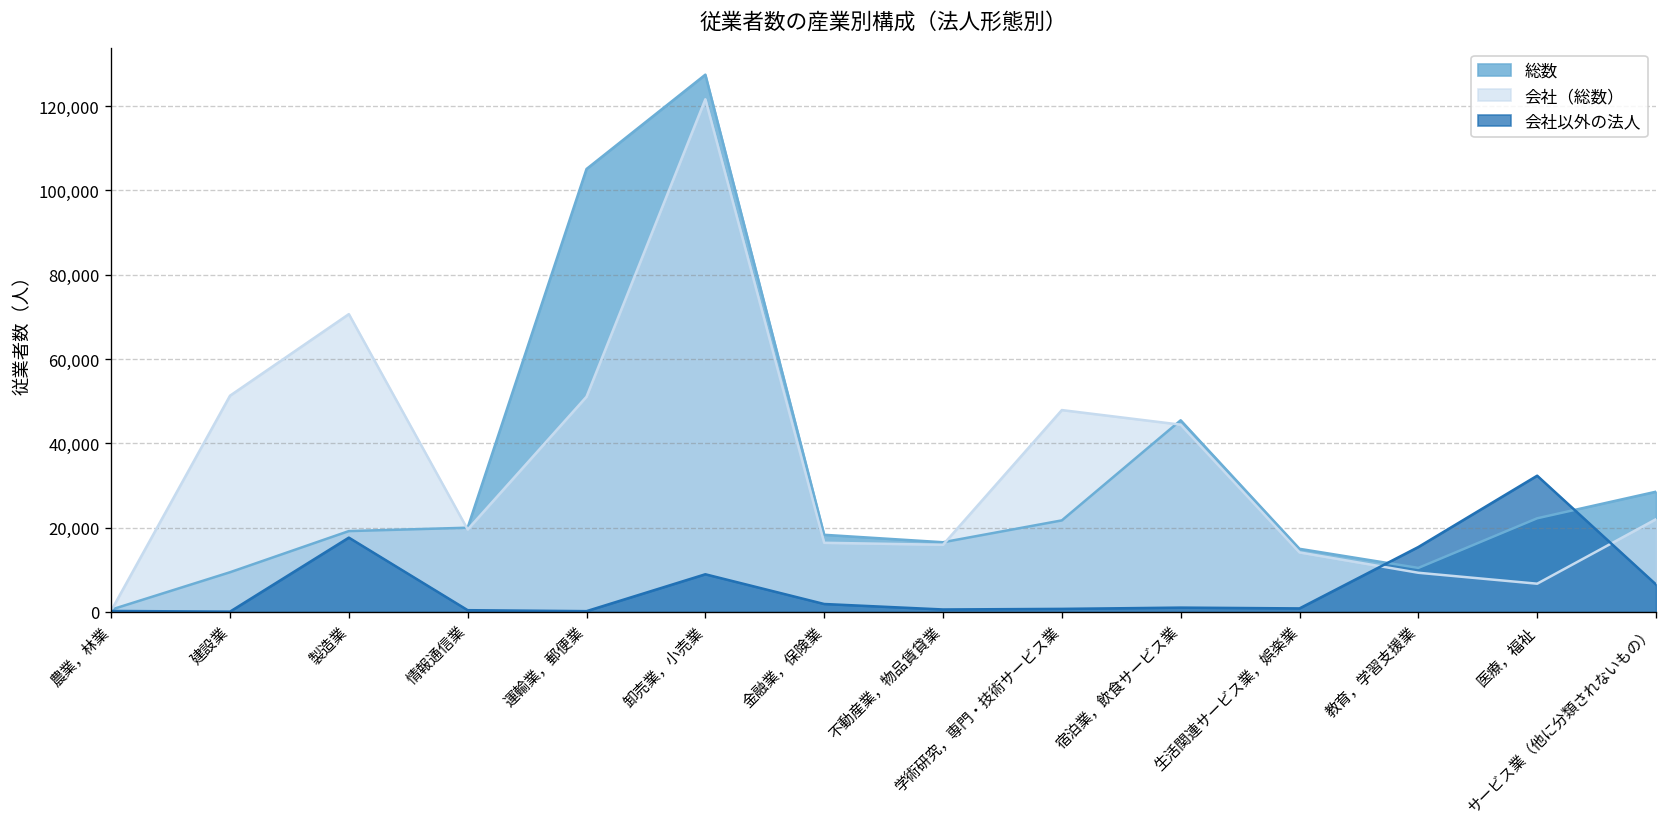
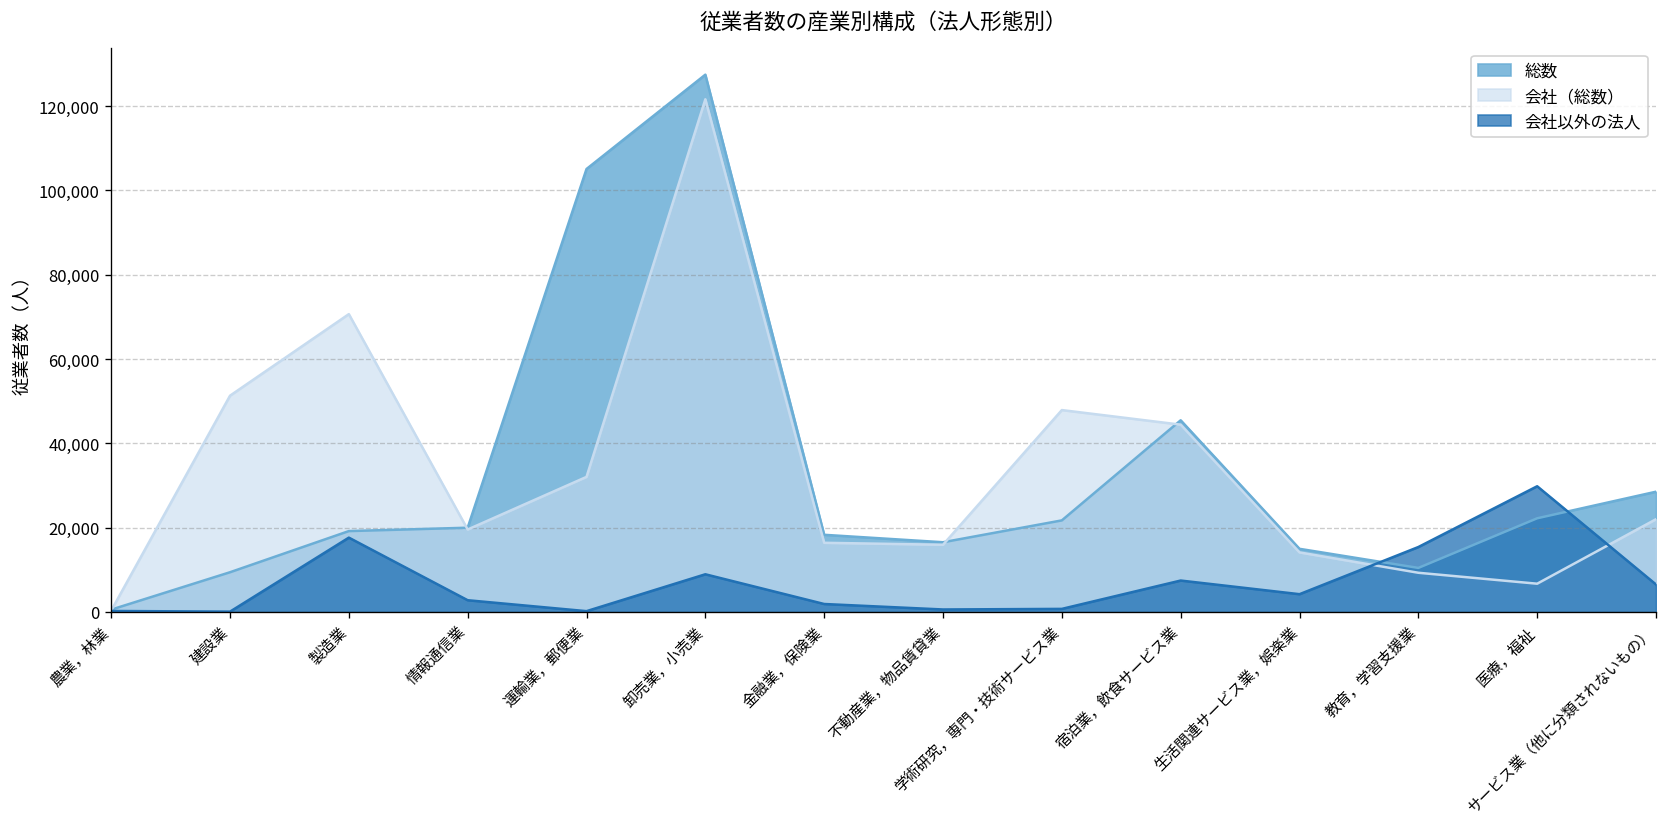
  {
    "総数": {
      "建設業": "9,000",
      "製造業": "19,000",
      "運輸業，郵便業": "105,000",
      "卸売業，小売業": "127,000",
      "金融業，保険業": "18,000",
      "学術研究，専門・技術サービス業": "22,000",
      "宿泊業，飲食サービス業": "45,000",
      "生活関連サービス業，娯楽業": "15,000",
      "教育，学習支援業": "10,000",
      "医療，福祉": "22,000",
      "サービス業（他に分類されないもの）": "29,000"
    },
    "会社（総数）": {
      "建設業": "51,000",
      "製造業": "71,000",
-     "運輸業，郵便業": "51,000",
+     "運輸業，郵便業": "32,000",
      "卸売業，小売業": "122,000",
      "金融業，保険業": "16,000",
      "学術研究，専門・技術サービス業": "48,000",
      "宿泊業，飲食サービス業": "44,000",
      "生活関連サービス業，娯楽業": "14,000",
      "教育，学習支援業": "9,000",
      "医療，福祉": "7,000",
      "サービス業（他に分類されないもの）": "22,000"
    },
    "会社以外の法人": {
      "建設業": "0",
      "製造業": "18,000",
-     "情報通信業": "0",
+     "情報通信業": "3,000",
      "運輸業，郵便業": "0",
      "卸売業，小売業": "9,000",
      "金融業，保険業": "2,000",
      "不動産業，物品賃貸業": "1,000",
      "学術研究，専門・技術サービス業": "1,000",
-     "宿泊業，飲食サービス業": "1,000",
-     "生活関連サービス業，娯楽業": "1,000",
+     "宿泊業，飲食サービス業": "7,000",
+     "生活関連サービス業，娯楽業": "4,000",
      "教育，学習支援業": "15,000",
-     "医療，福祉": "32,000",
+     "医療，福祉": "30,000",
      "サービス業（他に分類されないもの）": "7,000"
    }
  }
